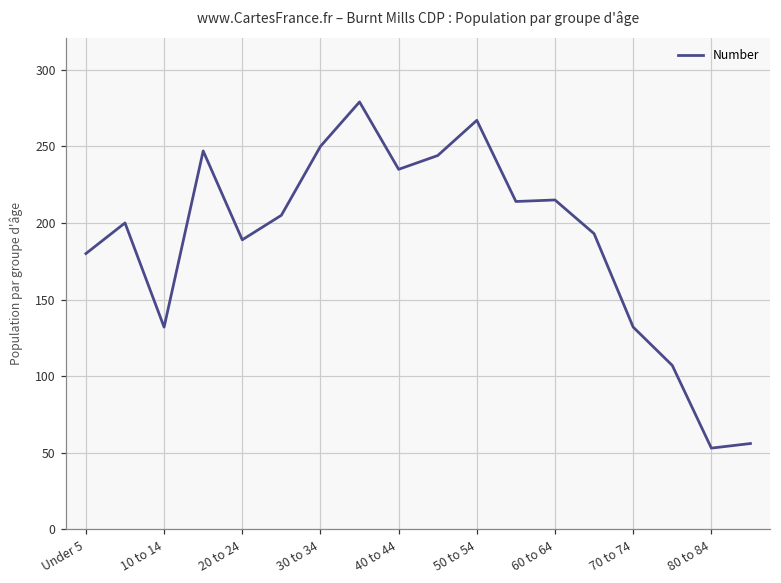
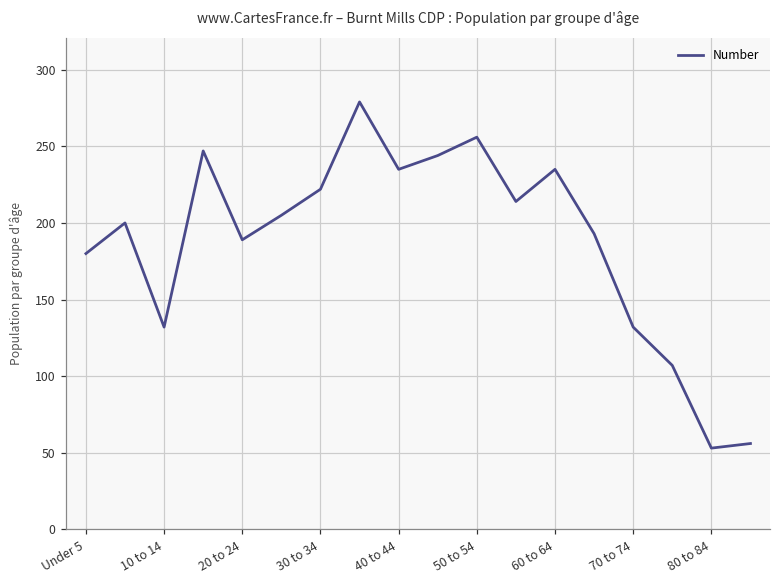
  {
    "Under 5": 180,
    "10 to 14": 132,
    "20 to 24": 189,
-   "30 to 34": 250,
+   "30 to 34": 222,
    "40 to 44": 235,
-   "50 to 54": 267,
-   "60 to 64": 215,
+   "50 to 54": 256,
+   "60 to 64": 235,
    "70 to 74": 132,
    "80 to 84": 53
  }
